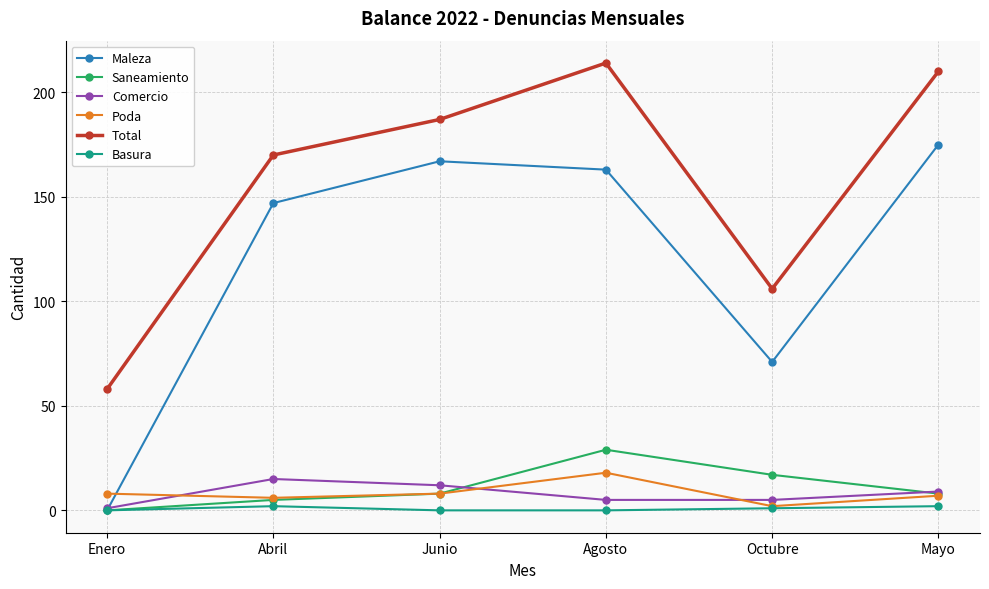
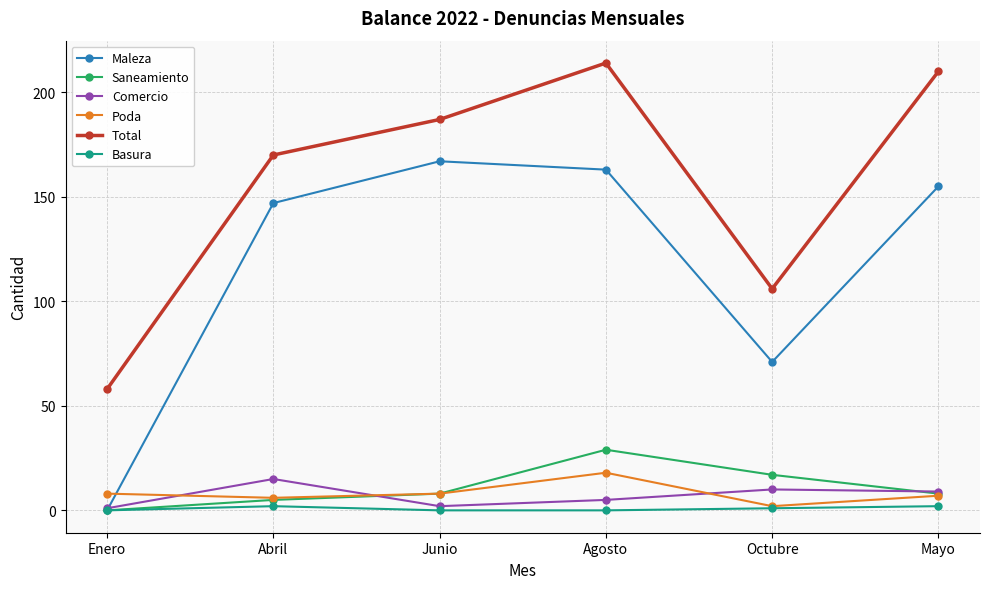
  {
    "Maleza": {
      "Abril": 147,
      "Junio": 167,
      "Agosto": 163,
      "Octubre": 71,
-     "Mayo": 175
+     "Mayo": 155
    },
    "Comercio": {
      "Abril": 15,
-     "Junio": 12,
+     "Junio": 2,
      "Agosto": 5,
-     "Octubre": 5
+     "Octubre": 10
    },
    "Poda": {
      "Enero": 8,
      "Agosto": 18
    },
    "Total": {
      "Enero": 58,
      "Abril": 170,
      "Junio": 187,
      "Agosto": 214,
      "Octubre": 106,
      "Mayo": 210
    }
  }
